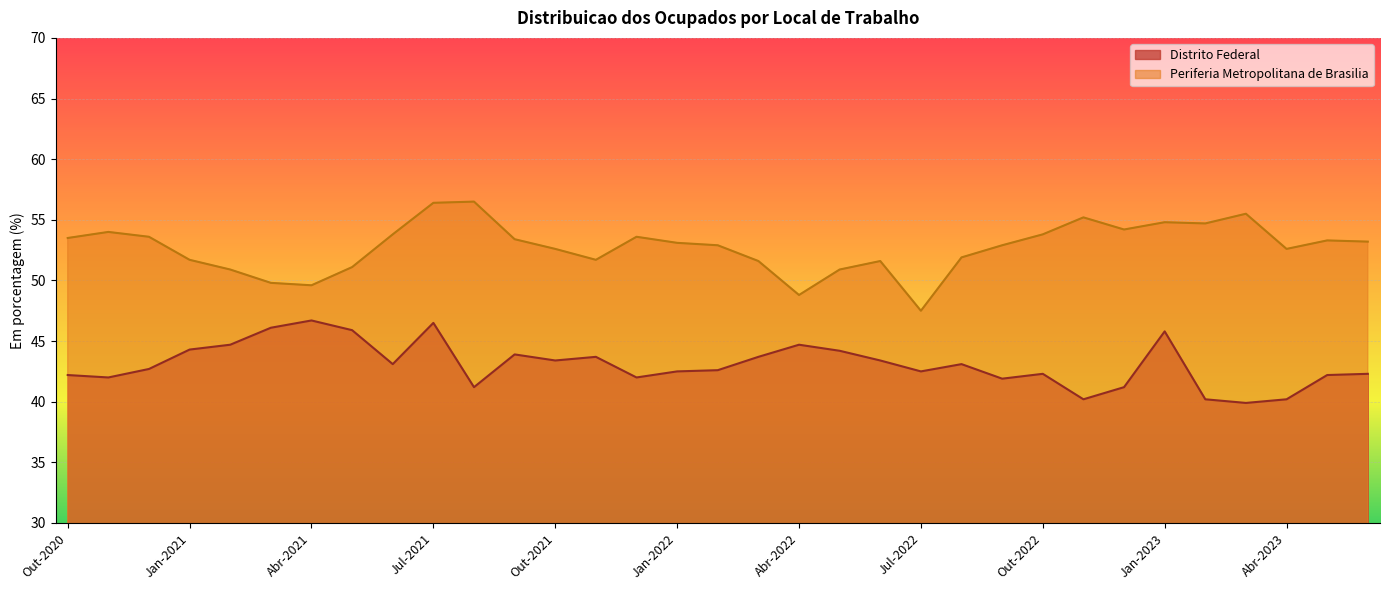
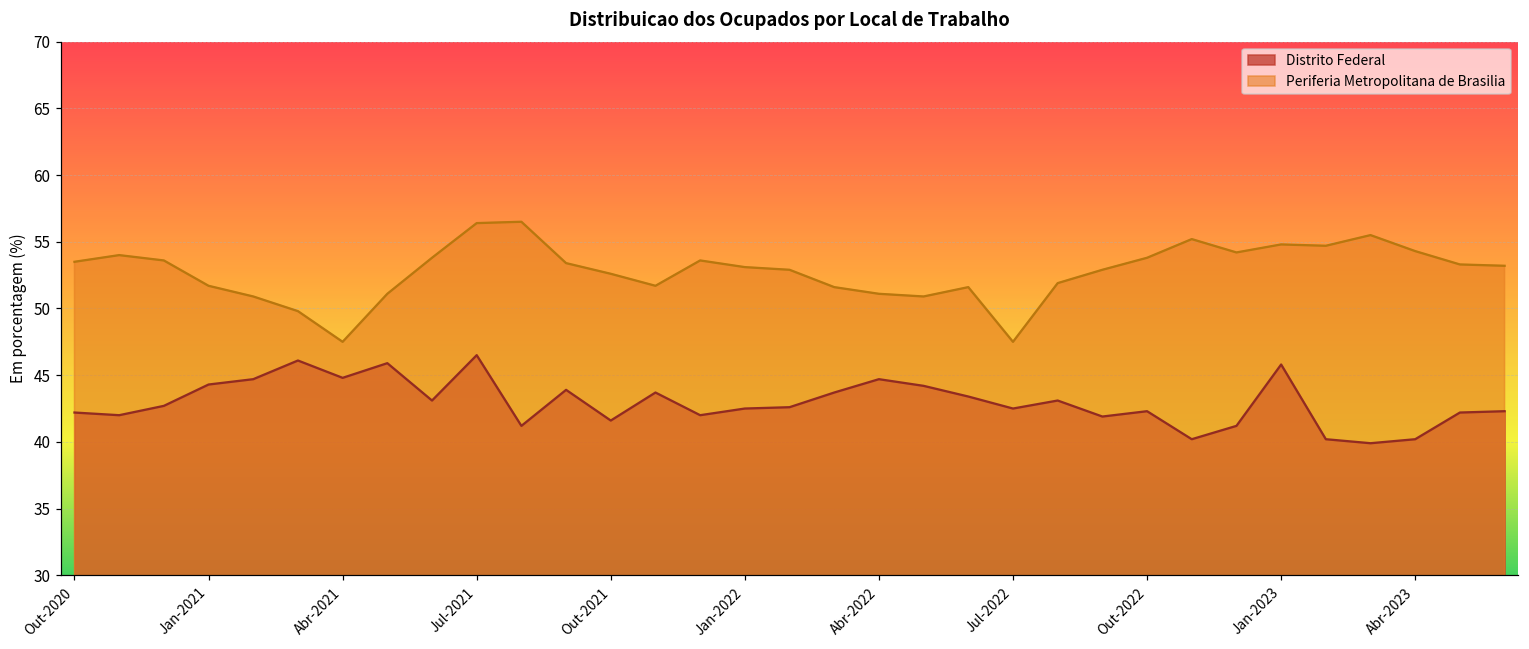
  {
    "Distrito Federal": {
      "Out-2020": 42.2,
      "Jan-2021": 44.3,
-     "Abr-2021": 46.7,
+     "Abr-2021": 44.8,
      "Jul-2021": 46.5,
-     "Out-2021": 43.4,
+     "Out-2021": 41.6,
      "Jan-2022": 42.5,
      "Abr-2022": 44.7,
      "Jul-2022": 42.5,
      "Out-2022": 42.3,
      "Jan-2023": 45.8,
      "Abr-2023": 40.2
    },
    "Periferia Metropolitana de Brasilia": {
      "Out-2020": 53.5,
      "Jan-2021": 51.7,
-     "Abr-2021": 49.6,
+     "Abr-2021": 47.5,
      "Jul-2021": 56.4,
      "Out-2021": 52.6,
      "Jan-2022": 53.1,
-     "Abr-2022": 48.8,
+     "Abr-2022": 51.1,
      "Jul-2022": 47.5,
      "Out-2022": 53.8,
      "Jan-2023": 54.8,
-     "Abr-2023": 52.6
+     "Abr-2023": 54.3
    }
  }
